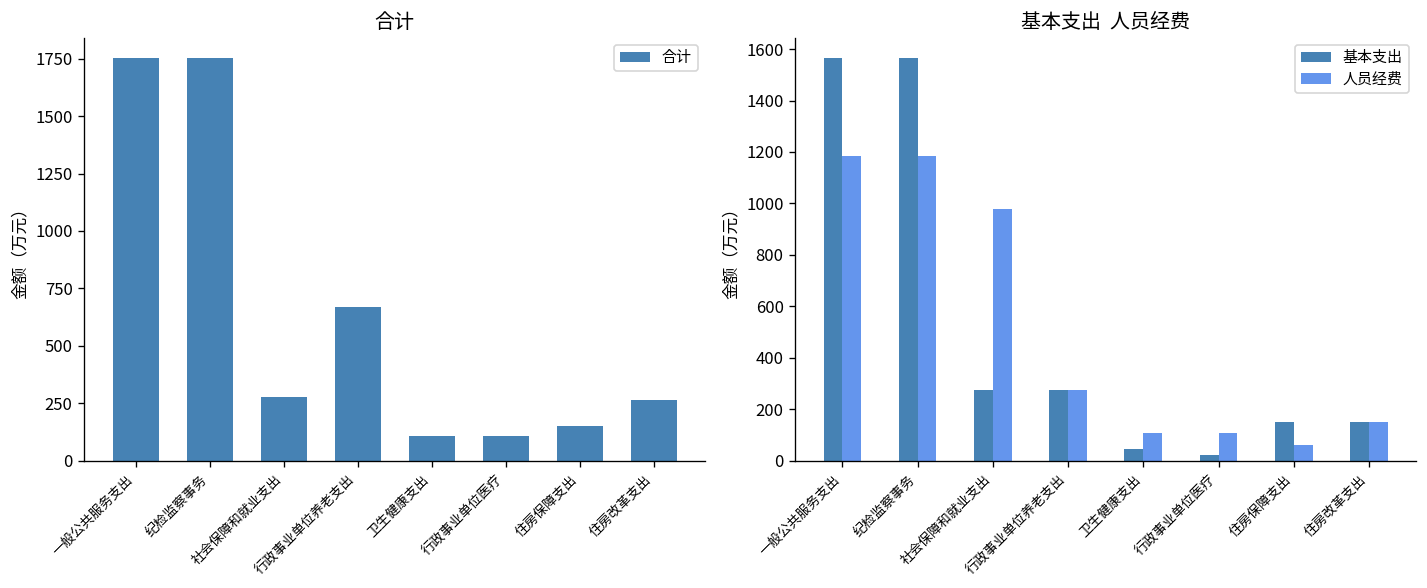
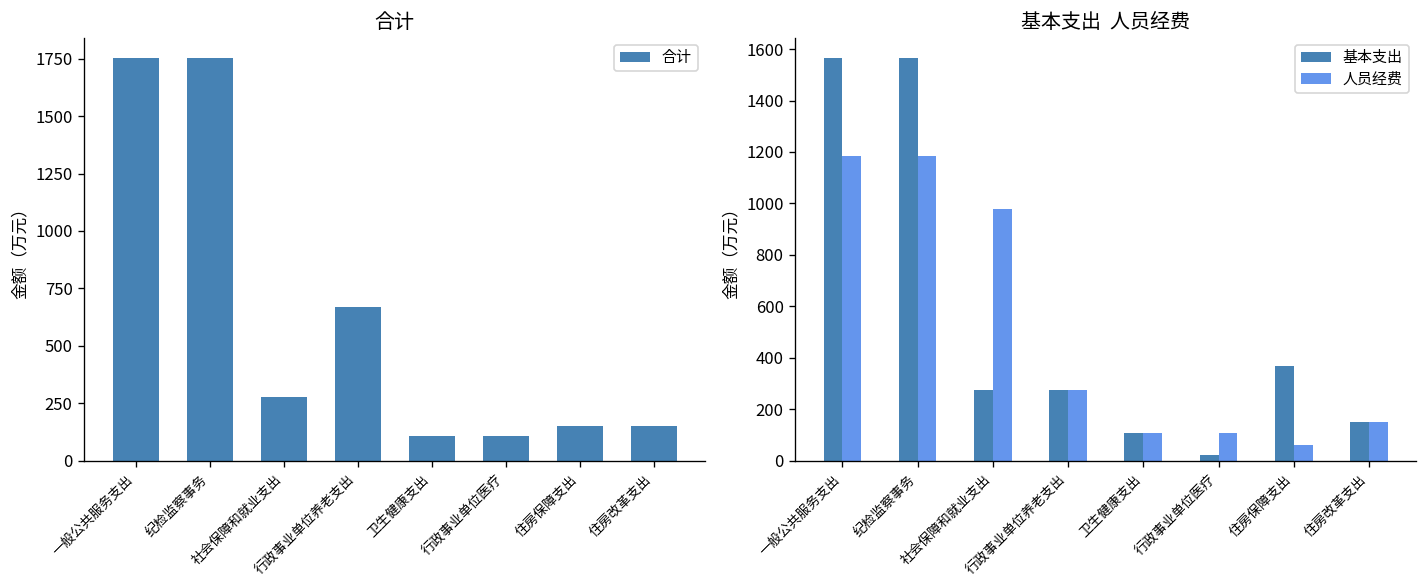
  {
    "合计": {
      "一般公共服务支出": 1750,
      "纪检监察事务": 1750,
      "社会保障和就业支出": 280,
      "行政事业单位养老支出": 670,
      "卫生健康支出": 110,
      "行政事业单位医疗": 110,
      "住房保障支出": 150,
-     "住房改革支出": 260
+     "住房改革支出": 150
    },
    "基本支出 人员经费": {
      "基本支出": {
        "一般公共服务支出": 1570,
        "纪检监察事务": 1570,
        "社会保障和就业支出": 280,
        "行政事业单位养老支出": 270,
-       "卫生健康支出": 50,
+       "卫生健康支出": 110,
        "行政事业单位医疗": 20,
-       "住房保障支出": 150,
+       "住房保障支出": 370,
        "住房改革支出": 150
      },
      "人员经费": {
        "一般公共服务支出": 1180,
        "纪检监察事务": 1180,
        "社会保障和就业支出": 980,
        "行政事业单位养老支出": 270,
        "卫生健康支出": 110,
        "行政事业单位医疗": 110,
        "住房保障支出": 60,
        "住房改革支出": 150
      }
    }
  }
